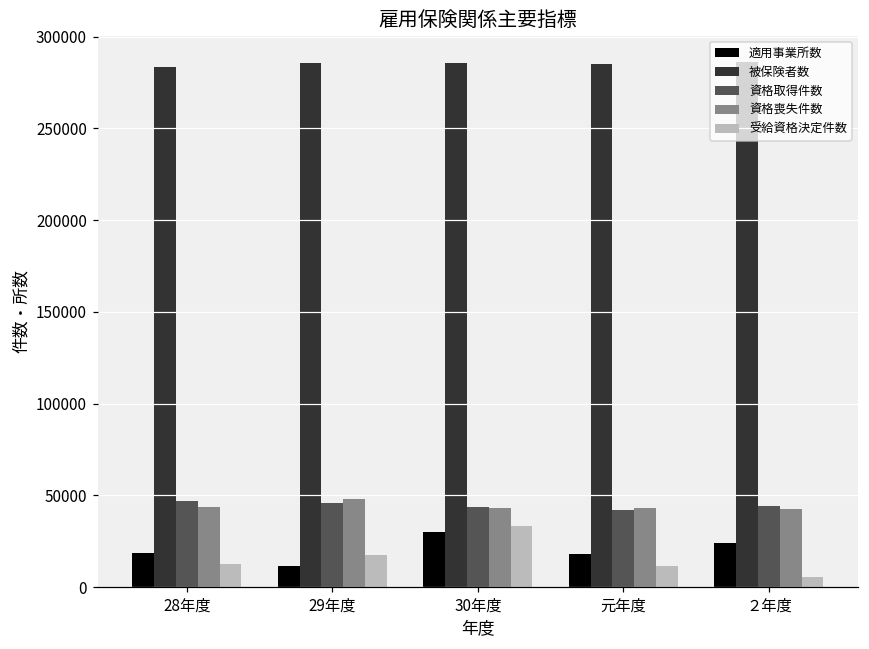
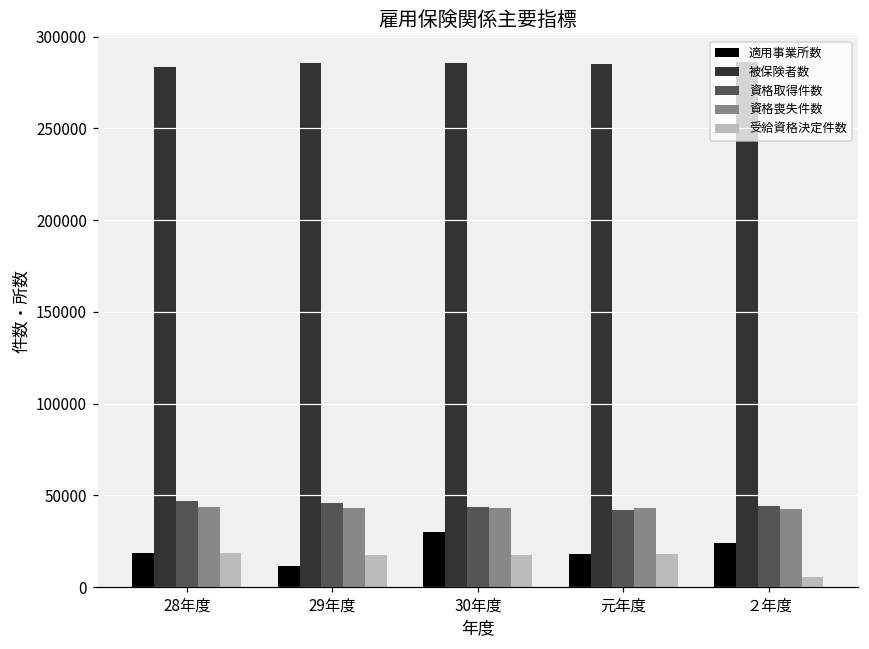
  {
    "適用事業所数": {
      "28年度": 18000,
      "29年度": 12000,
      "30年度": 30000,
      "元年度": 18000,
      "２年度": 24000
    },
    "資格喪失件数": {
      "28年度": 44000,
-     "29年度": 48000,
+     "29年度": 43000,
      "30年度": 43000,
      "元年度": 43000,
      "２年度": 43000
    },
    "受給資格決定件数": {
-     "28年度": 13000,
+     "28年度": 18000,
      "29年度": 17000,
-     "30年度": 33000,
-     "元年度": 11000,
+     "30年度": 17000,
+     "元年度": 18000,
      "２年度": 5000
    }
  }
